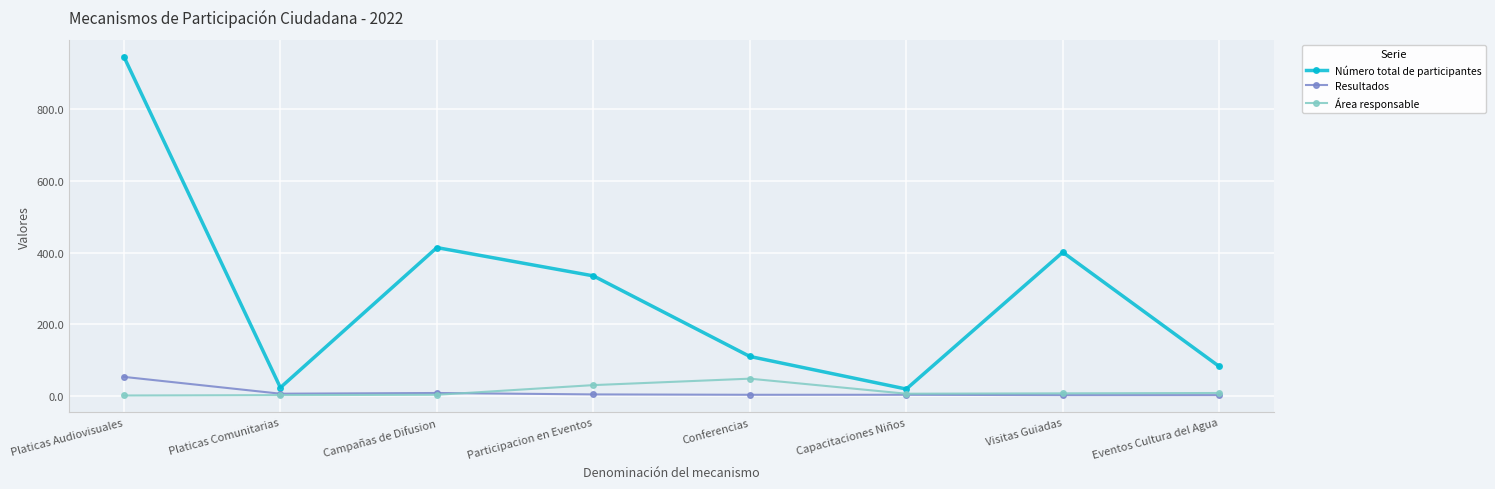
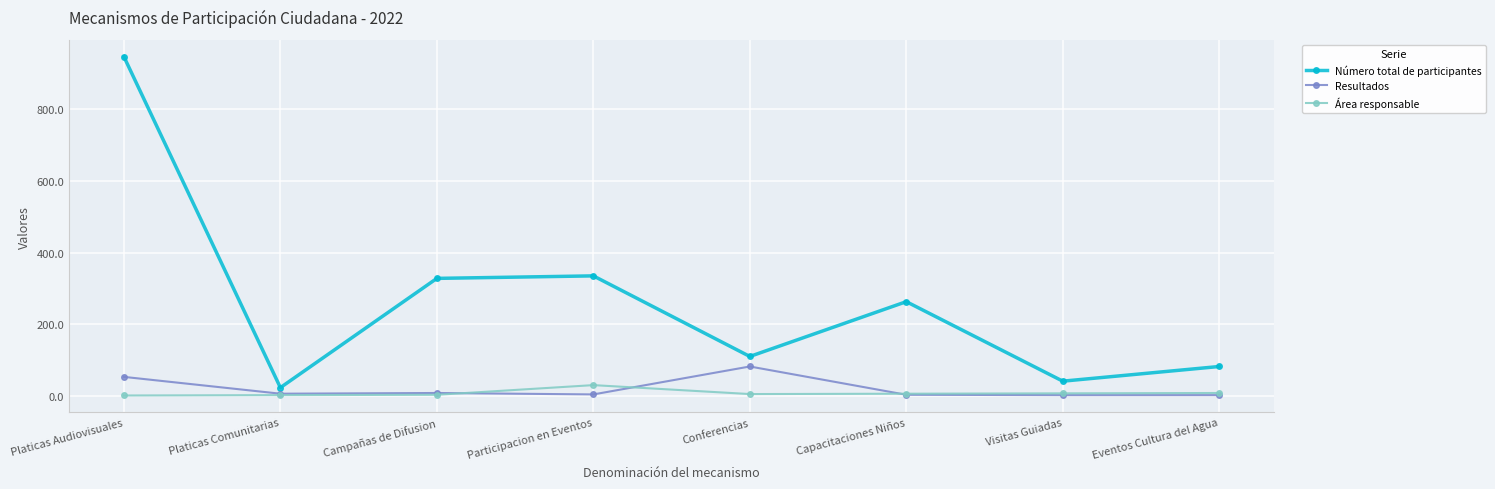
  {
    "Número total de participantes": {
      "Platicas Audiovisuales": 950,
      "Platicas Comunitarias": 20,
-     "Campañas de Difusion": 410,
+     "Campañas de Difusion": 330,
      "Participacion en Eventos": 340,
      "Conferencias": 110,
-     "Capacitaciones Niños": 20,
-     "Visitas Guiadas": 400,
+     "Capacitaciones Niños": 260,
+     "Visitas Guiadas": 40,
      "Eventos Cultura del Agua": 80
    },
    "Resultados": {
      "Platicas Audiovisuales": 50,
      "Participacion en Eventos": 0,
-     "Conferencias": 0
+     "Conferencias": 80
    },
    "Área responsable": {
      "Platicas Audiovisuales": 0,
      "Participacion en Eventos": 30,
-     "Conferencias": 50
+     "Conferencias": 10
    }
  }
